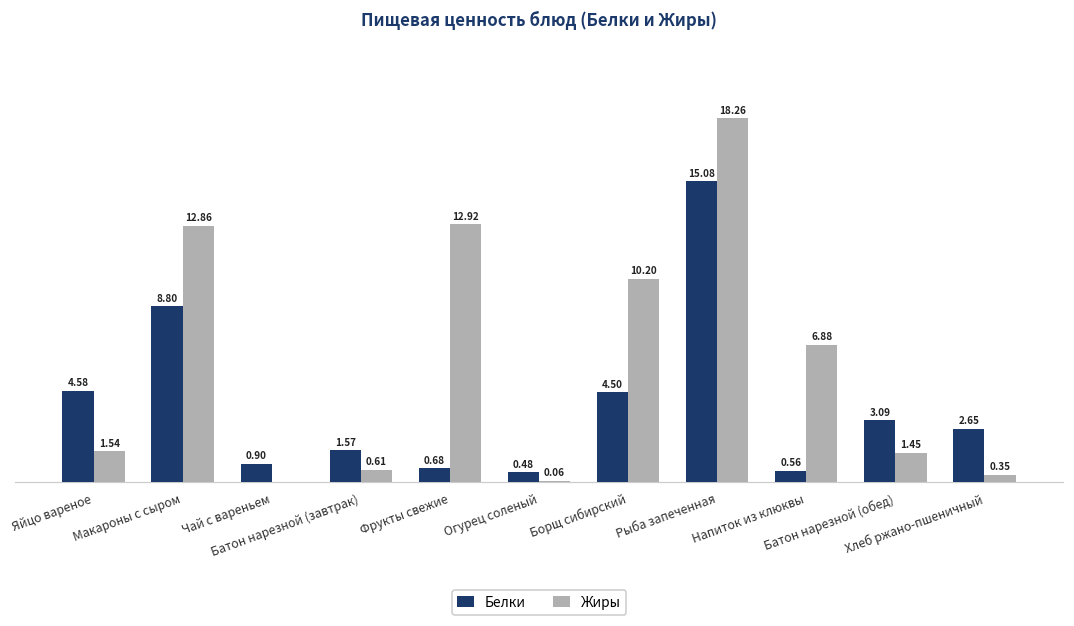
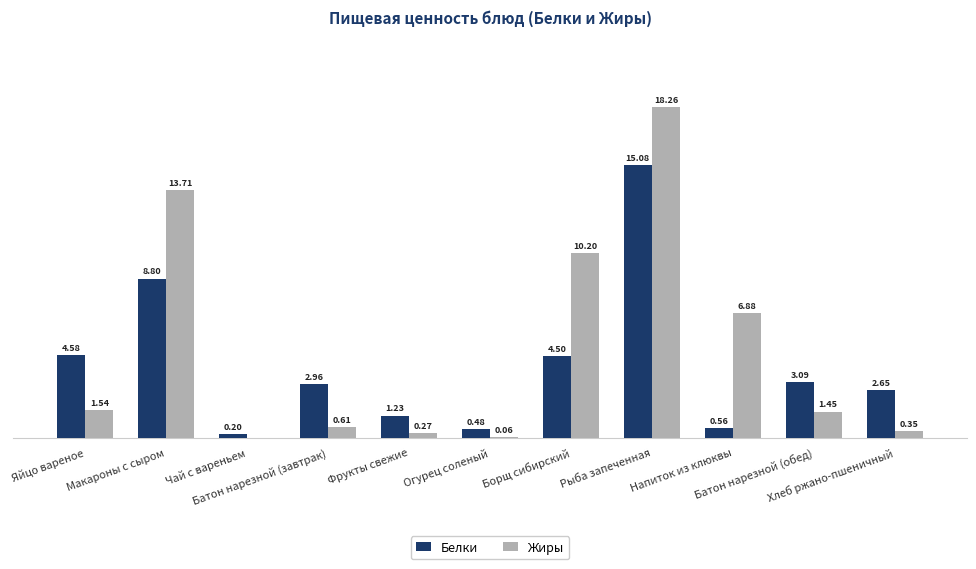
  {
    "Белки": {
      "Яйцо вареное": 4.58,
      "Макароны с сыром": 8.80,
-     "Чай с вареньем": 0.90,
-     "Батон нарезной (завтрак)": 1.57,
-     "Фрукты свежие": 0.68,
+     "Чай с вареньем": 0.20,
+     "Батон нарезной (завтрак)": 2.96,
+     "Фрукты свежие": 1.23,
      "Огурец соленый": 0.48,
      "Борщ сибирский": 4.50,
      "Рыба запеченная": 15.08,
      "Напиток из клюквы": 0.56,
      "Батон нарезной (обед)": 3.09,
      "Хлеб ржано-пшеничный": 2.65
    },
    "Жиры": {
      "Яйцо вареное": 1.54,
-     "Макароны с сыром": 12.86,
+     "Макароны с сыром": 13.71,
      "Батон нарезной (завтрак)": 0.61,
-     "Фрукты свежие": 12.92,
+     "Фрукты свежие": 0.27,
      "Огурец соленый": 0.06,
      "Борщ сибирский": 10.20,
      "Рыба запеченная": 18.26,
      "Напиток из клюквы": 6.88,
      "Батон нарезной (обед)": 1.45,
      "Хлеб ржано-пшеничный": 0.35
    }
  }
